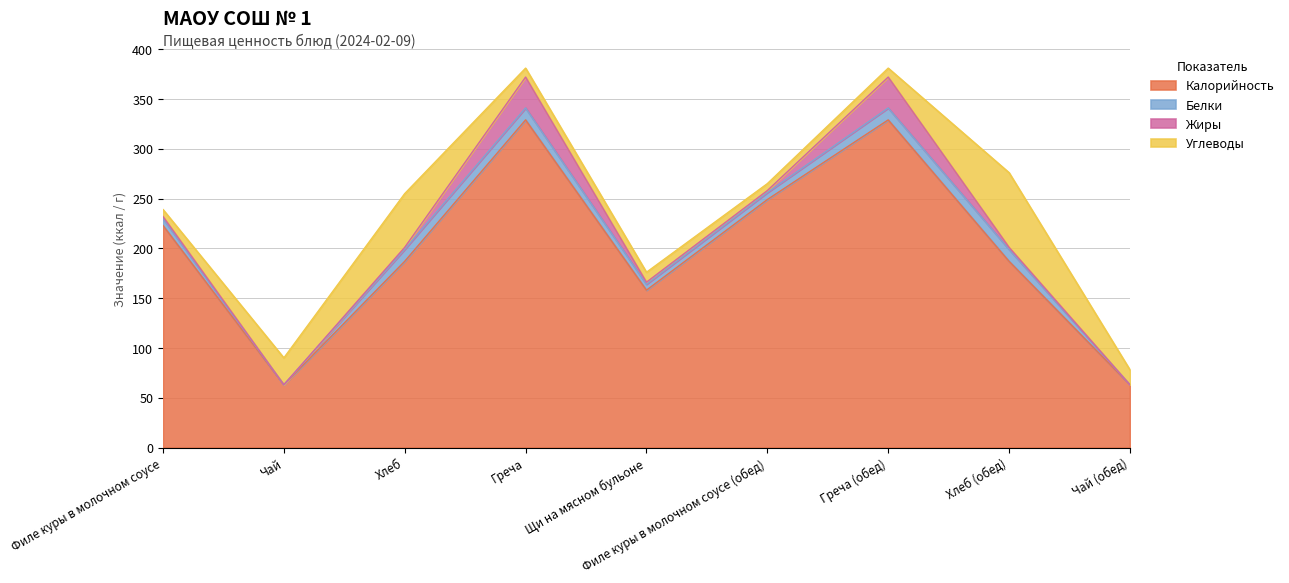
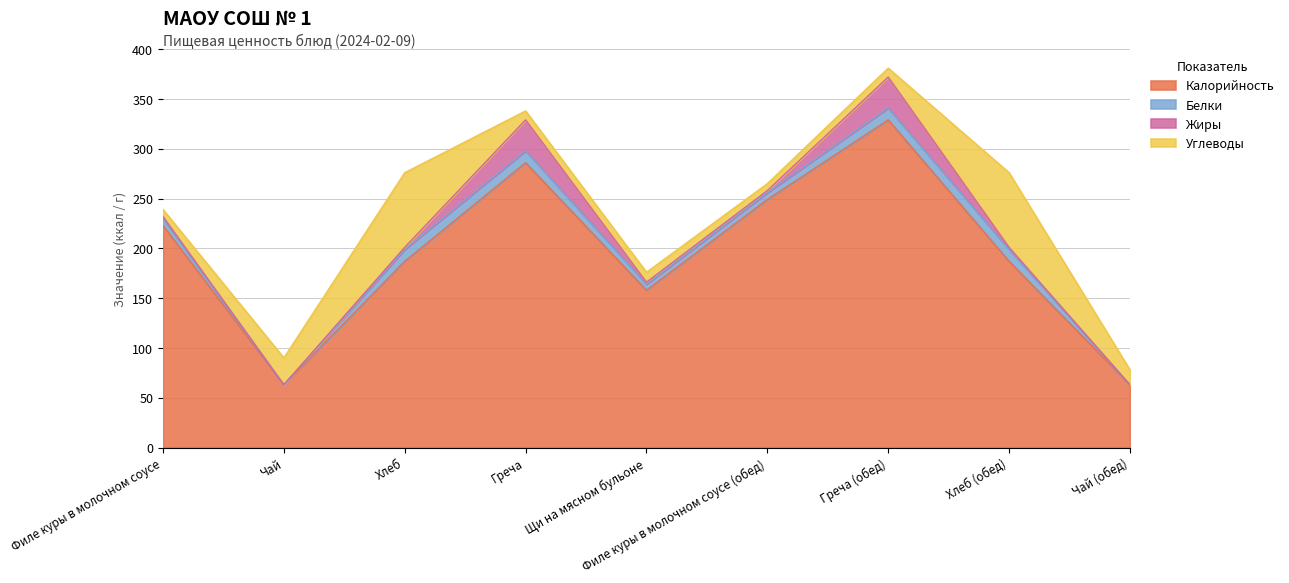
  {
    "Калорийность": {
      "Филе куры в молочном соусе": 220,
      "Хлеб": 190,
-     "Греча": 330,
+     "Греча": 290,
      "Щи на мясном бульоне": 160,
      "Филе куры в молочном соусе (обед)": 250,
      "Греча (обед)": 330,
      "Хлеб (обед)": 190
    },
    "Белки": {
      "Греча": 10,
      "Греча (обед)": 10
    },
    "Жиры": {
      "Греча": 30,
      "Греча (обед)": 30
    },
    "Углеводы": {
      "Филе куры в молочном соусе": 10,
      "Чай": 30,
-     "Хлеб": 50,
+     "Хлеб": 80,
      "Греча": 10,
      "Щи на мясном бульоне": 10,
      "Филе куры в молочном соусе (обед)": 10,
      "Греча (обед)": 10,
      "Хлеб (обед)": 80,
      "Чай (обед)": 20
    }
  }
